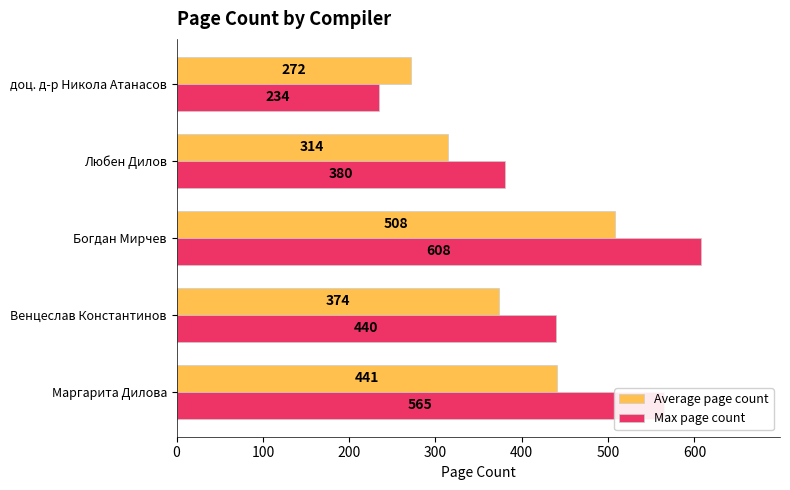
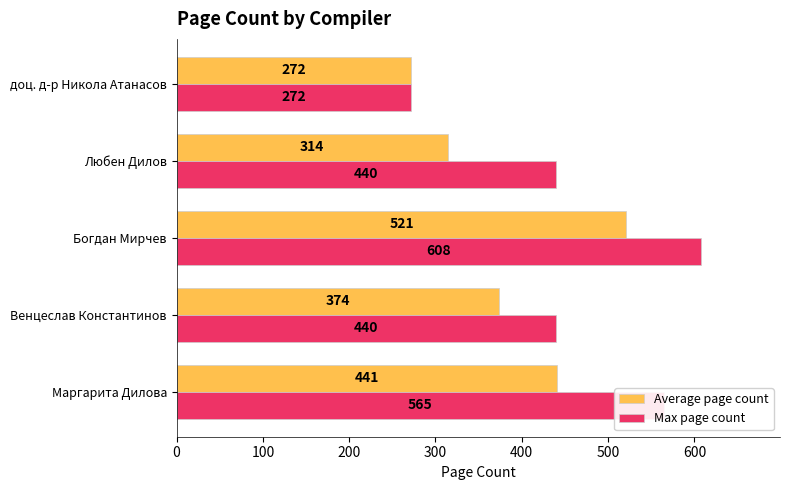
  {
    "Average page count": {
      "доц. д-р Никола Атанасов": 272,
      "Любен Дилов": 314,
-     "Богдан Мирчев": 508,
+     "Богдан Мирчев": 521,
      "Венцеслав Константинов": 374,
      "Маргарита Дилова": 441
    },
    "Max page count": {
-     "доц. д-р Никола Атанасов": 234,
-     "Любен Дилов": 380,
+     "доц. д-р Никола Атанасов": 272,
+     "Любен Дилов": 440,
      "Богдан Мирчев": 608,
      "Венцеслав Константинов": 440
    }
  }
